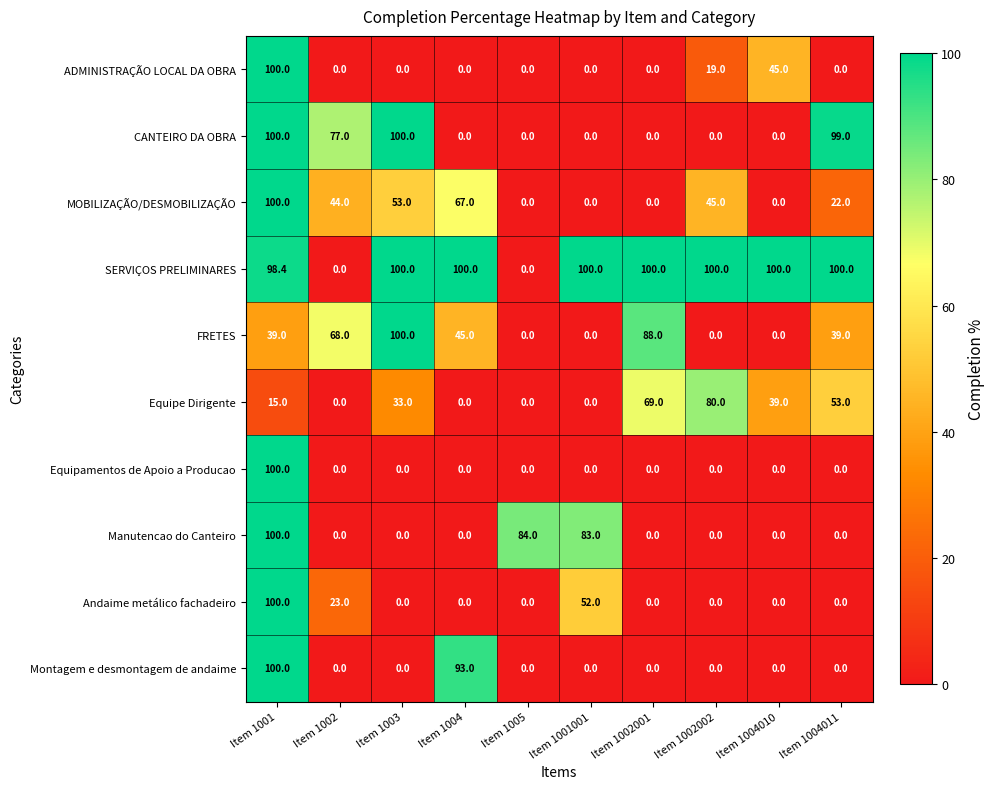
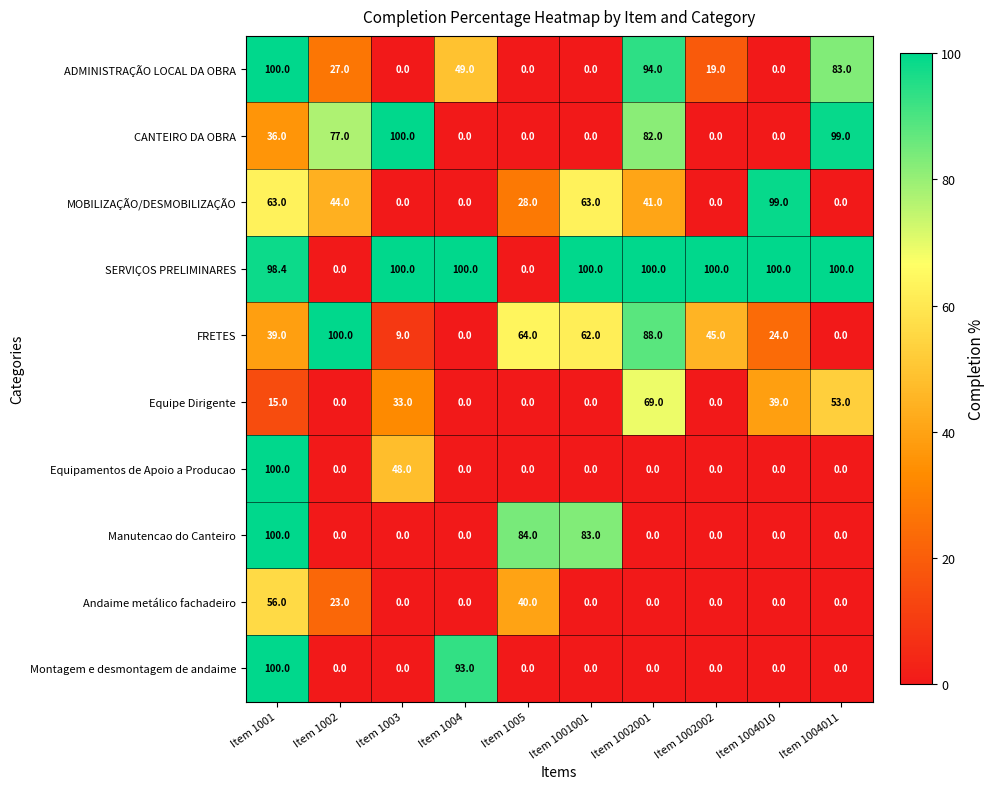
  {
    "ADMINISTRAÇÃO LOCAL DA OBRA": {
      "Item 1001": 100.0,
-     "Item 1002": 0.0,
+     "Item 1002": 27.0,
      "Item 1003": 0.0,
-     "Item 1004": 0.0,
+     "Item 1004": 49.0,
      "Item 1005": 0.0,
      "Item 1001001": 0.0,
-     "Item 1002001": 0.0,
+     "Item 1002001": 94.0,
      "Item 1002002": 19.0,
-     "Item 1004010": 45.0,
-     "Item 1004011": 0.0
+     "Item 1004010": 0.0,
+     "Item 1004011": 83.0
    },
    "CANTEIRO DA OBRA": {
-     "Item 1001": 100.0,
+     "Item 1001": 36.0,
      "Item 1002": 77.0,
      "Item 1003": 100.0,
      "Item 1004": 0.0,
      "Item 1005": 0.0,
      "Item 1001001": 0.0,
-     "Item 1002001": 0.0,
+     "Item 1002001": 82.0,
      "Item 1002002": 0.0,
      "Item 1004010": 0.0,
      "Item 1004011": 99.0
    },
    "MOBILIZAÇÃO/DESMOBILIZAÇÃO": {
-     "Item 1001": 100.0,
+     "Item 1001": 63.0,
      "Item 1002": 44.0,
-     "Item 1003": 53.0,
-     "Item 1004": 67.0,
-     "Item 1005": 0.0,
-     "Item 1001001": 0.0,
-     "Item 1002001": 0.0,
-     "Item 1002002": 45.0,
-     "Item 1004010": 0.0,
-     "Item 1004011": 22.0
+     "Item 1003": 0.0,
+     "Item 1004": 0.0,
+     "Item 1005": 28.0,
+     "Item 1001001": 63.0,
+     "Item 1002001": 41.0,
+     "Item 1002002": 0.0,
+     "Item 1004010": 99.0,
+     "Item 1004011": 0.0
    },
    "SERVIÇOS PRELIMINARES": {
      "Item 1001": 98.4,
      "Item 1002": 0.0,
      "Item 1003": 100.0,
      "Item 1004": 100.0,
      "Item 1005": 0.0,
      "Item 1001001": 100.0,
      "Item 1002001": 100.0,
      "Item 1002002": 100.0,
      "Item 1004010": 100.0,
      "Item 1004011": 100.0
    },
    "FRETES": {
      "Item 1001": 39.0,
-     "Item 1002": 68.0,
-     "Item 1003": 100.0,
-     "Item 1004": 45.0,
-     "Item 1005": 0.0,
-     "Item 1001001": 0.0,
+     "Item 1002": 100.0,
+     "Item 1003": 9.0,
+     "Item 1004": 0.0,
+     "Item 1005": 64.0,
+     "Item 1001001": 62.0,
      "Item 1002001": 88.0,
-     "Item 1002002": 0.0,
-     "Item 1004010": 0.0,
-     "Item 1004011": 39.0
+     "Item 1002002": 45.0,
+     "Item 1004010": 24.0,
+     "Item 1004011": 0.0
    },
    "Equipe Dirigente": {
      "Item 1001": 15.0,
      "Item 1002": 0.0,
      "Item 1003": 33.0,
      "Item 1004": 0.0,
      "Item 1005": 0.0,
      "Item 1001001": 0.0,
      "Item 1002001": 69.0,
-     "Item 1002002": 80.0,
+     "Item 1002002": 0.0,
      "Item 1004010": 39.0,
      "Item 1004011": 53.0
    },
    "Equipamentos de Apoio a Producao": {
      "Item 1001": 100.0,
      "Item 1002": 0.0,
-     "Item 1003": 0.0,
+     "Item 1003": 48.0,
      "Item 1004": 0.0,
      "Item 1005": 0.0,
      "Item 1001001": 0.0,
      "Item 1002001": 0.0,
      "Item 1002002": 0.0,
      "Item 1004010": 0.0,
      "Item 1004011": 0.0
    },
    "Manutencao do Canteiro": {
      "Item 1001": 100.0,
      "Item 1002": 0.0,
      "Item 1003": 0.0,
      "Item 1004": 0.0,
      "Item 1005": 84.0,
      "Item 1001001": 83.0,
      "Item 1002001": 0.0,
      "Item 1002002": 0.0,
      "Item 1004010": 0.0,
      "Item 1004011": 0.0
    },
    "Andaime metálico fachadeiro": {
-     "Item 1001": 100.0,
+     "Item 1001": 56.0,
      "Item 1002": 23.0,
      "Item 1003": 0.0,
      "Item 1004": 0.0,
-     "Item 1005": 0.0,
-     "Item 1001001": 52.0,
+     "Item 1005": 40.0,
+     "Item 1001001": 0.0,
      "Item 1002001": 0.0,
      "Item 1002002": 0.0,
      "Item 1004010": 0.0,
      "Item 1004011": 0.0
    },
    "Montagem e desmontagem de andaime": {
      "Item 1001": 100.0,
      "Item 1002": 0.0,
      "Item 1003": 0.0,
      "Item 1004": 93.0,
      "Item 1005": 0.0,
      "Item 1001001": 0.0,
      "Item 1002001": 0.0,
      "Item 1002002": 0.0,
      "Item 1004010": 0.0,
      "Item 1004011": 0.0
    }
  }
